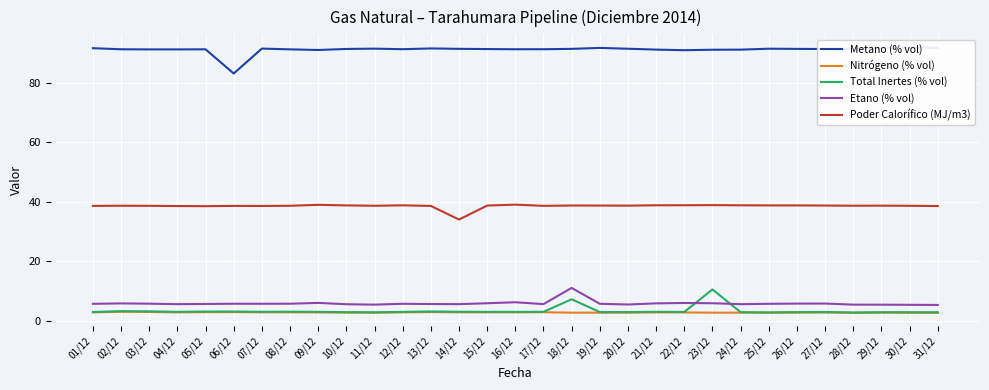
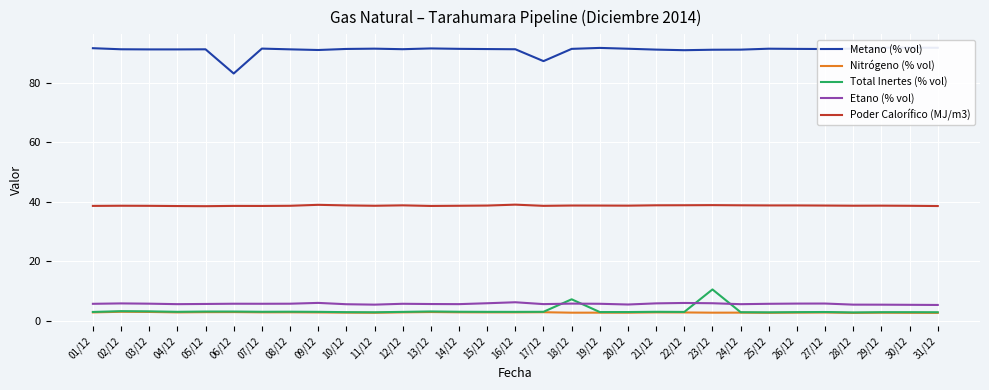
  {
    "Metano (% vol)": {
      "01/12": 92,
      "02/12": 91,
      "03/12": 91,
      "04/12": 91,
      "05/12": 91,
      "06/12": 83,
      "07/12": 92,
      "08/12": 91,
      "09/12": 91,
      "10/12": 91,
      "11/12": 92,
      "12/12": 91,
      "13/12": 92,
      "14/12": 92,
      "15/12": 91,
      "16/12": 91,
-     "17/12": 91,
+     "17/12": 87,
      "18/12": 92,
      "19/12": 92,
      "20/12": 92,
      "21/12": 91,
      "22/12": 91,
      "23/12": 91,
      "24/12": 91,
      "25/12": 92,
      "26/12": 92
    },
    "Nitrógeno (% vol)": {
      "18/12": 3,
      "23/12": 3
    },
    "Total Inertes (% vol)": {
      "18/12": 7,
      "23/12": 10
    },
    "Etano (% vol)": {
      "01/12": 6,
      "02/12": 6,
      "03/12": 6,
      "04/12": 6,
      "05/12": 6,
      "06/12": 6,
      "07/12": 6,
      "08/12": 6,
      "09/12": 6,
      "10/12": 5,
      "11/12": 5,
      "12/12": 6,
      "13/12": 6,
      "14/12": 6,
      "15/12": 6,
      "16/12": 6,
      "17/12": 6,
-     "18/12": 11,
+     "18/12": 6,
      "19/12": 6,
      "20/12": 5,
      "21/12": 6,
      "22/12": 6,
      "23/12": 6,
      "24/12": 6,
      "25/12": 6,
      "26/12": 6,
      "27/12": 6,
      "28/12": 5,
      "29/12": 5,
      "30/12": 5,
      "31/12": 5
    },
    "Poder Calorífico (MJ/m3)": {
      "01/12": 39,
      "02/12": 39,
      "03/12": 39,
      "04/12": 39,
      "05/12": 39,
      "06/12": 39,
      "07/12": 39,
      "08/12": 39,
      "09/12": 39,
      "10/12": 39,
      "11/12": 39,
      "12/12": 39,
      "13/12": 39,
-     "14/12": 34,
+     "14/12": 39,
      "15/12": 39,
      "16/12": 39,
      "17/12": 39,
      "18/12": 39,
      "19/12": 39,
      "20/12": 39,
      "21/12": 39,
      "22/12": 39,
      "23/12": 39,
      "24/12": 39,
      "25/12": 39,
      "26/12": 39,
      "27/12": 39,
      "28/12": 39,
      "29/12": 39,
      "30/12": 39,
      "31/12": 39
    }
  }
